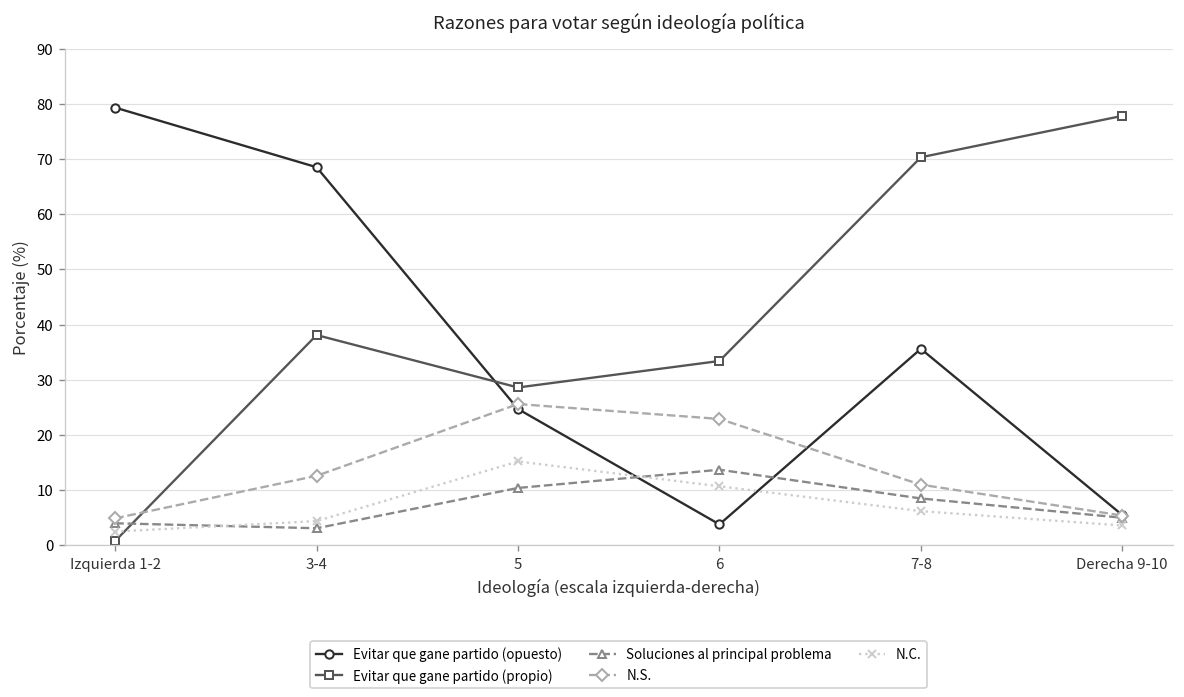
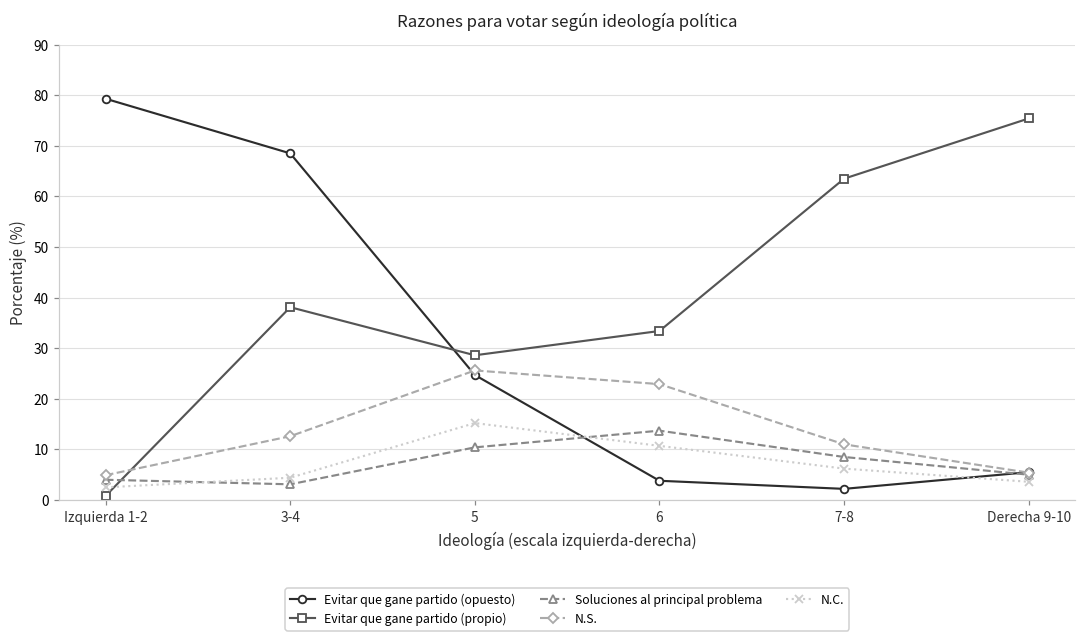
  {
    "Evitar que gane partido (opuesto)": {
      "Izquierda 1-2": 79,
      "3-4": 69,
      "5": 25,
      "6": 4,
-     "7-8": 36
+     "7-8": 2
    },
    "Evitar que gane partido (propio)": {
      "Izquierda 1-2": 1,
      "3-4": 38,
      "5": 29,
      "6": 33,
-     "7-8": 70,
-     "Derecha 9-10": 78
+     "7-8": 64,
+     "Derecha 9-10": 75
    }
  }
